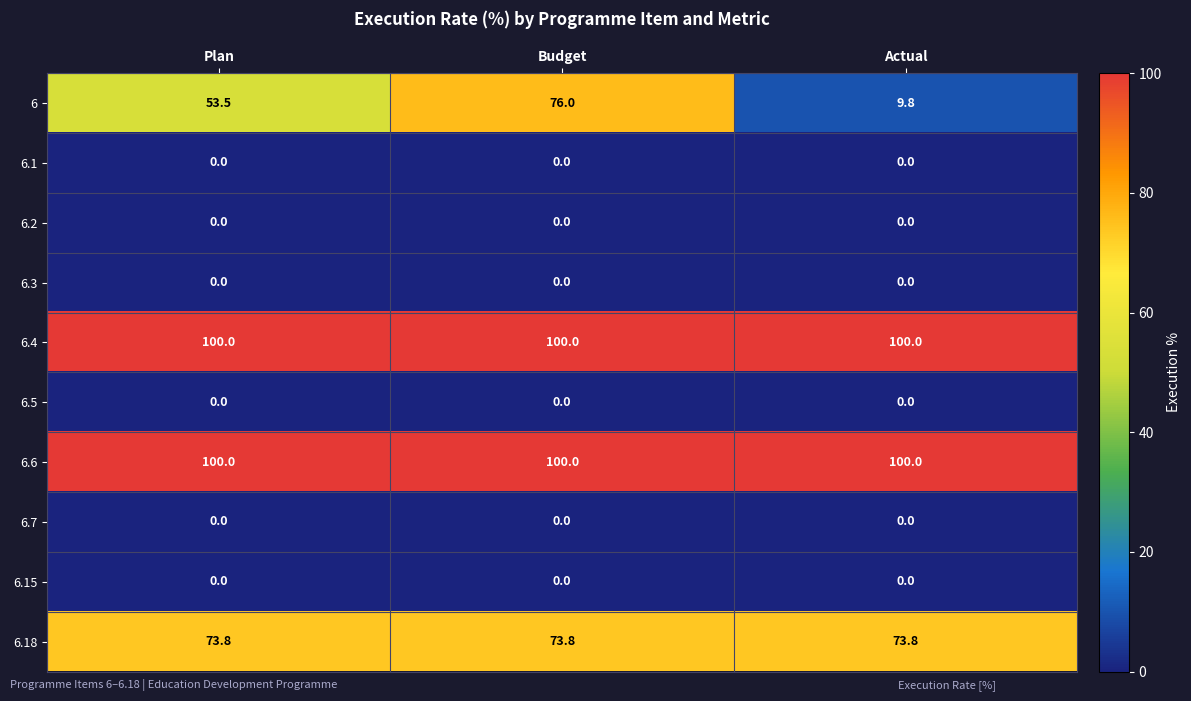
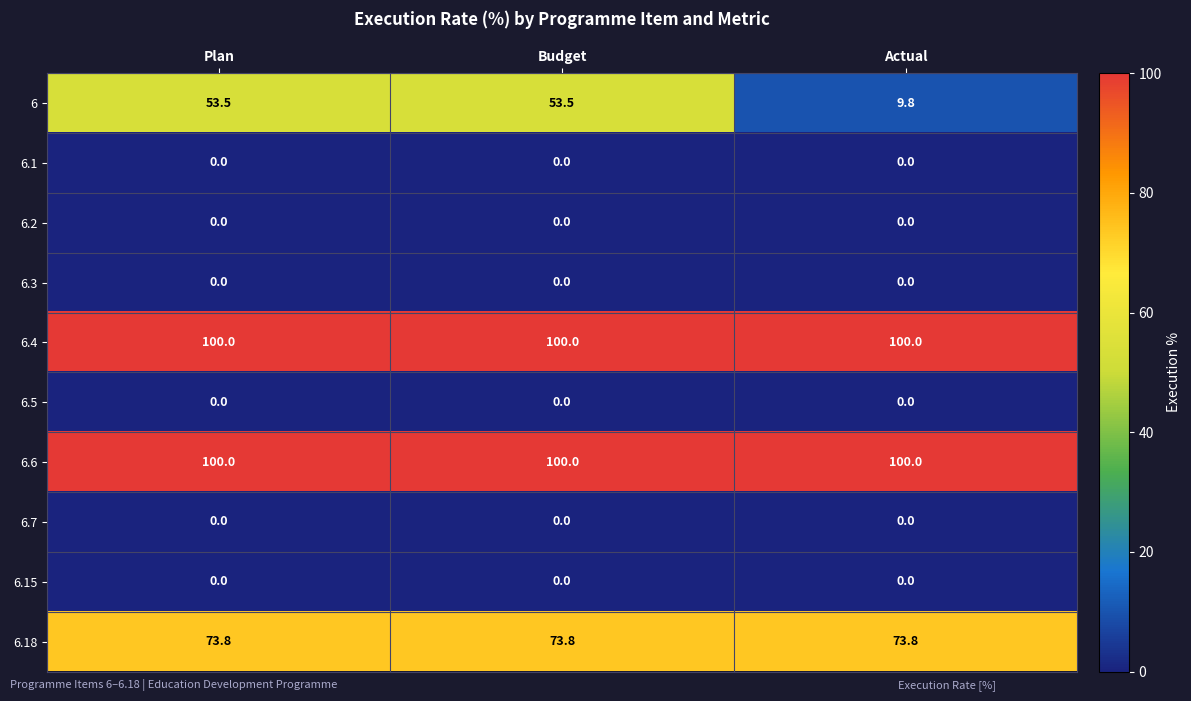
  {
    "6": {
      "Plan": 53.5,
-     "Budget": 76.0,
+     "Budget": 53.5,
      "Actual": 9.8
    },
    "6.1": {
      "Plan": 0.0,
      "Budget": 0.0,
      "Actual": 0.0
    },
    "6.2": {
      "Plan": 0.0,
      "Budget": 0.0,
      "Actual": 0.0
    },
    "6.3": {
      "Plan": 0.0,
      "Budget": 0.0,
      "Actual": 0.0
    },
    "6.4": {
      "Plan": 100.0,
      "Budget": 100.0,
      "Actual": 100.0
    },
    "6.5": {
      "Plan": 0.0,
      "Budget": 0.0,
      "Actual": 0.0
    },
    "6.6": {
      "Plan": 100.0,
      "Budget": 100.0,
      "Actual": 100.0
    },
    "6.7": {
      "Plan": 0.0,
      "Budget": 0.0,
      "Actual": 0.0
    },
    "6.15": {
      "Plan": 0.0,
      "Budget": 0.0,
      "Actual": 0.0
    },
    "6.18": {
      "Plan": 73.8,
      "Budget": 73.8,
      "Actual": 73.8
    }
  }
